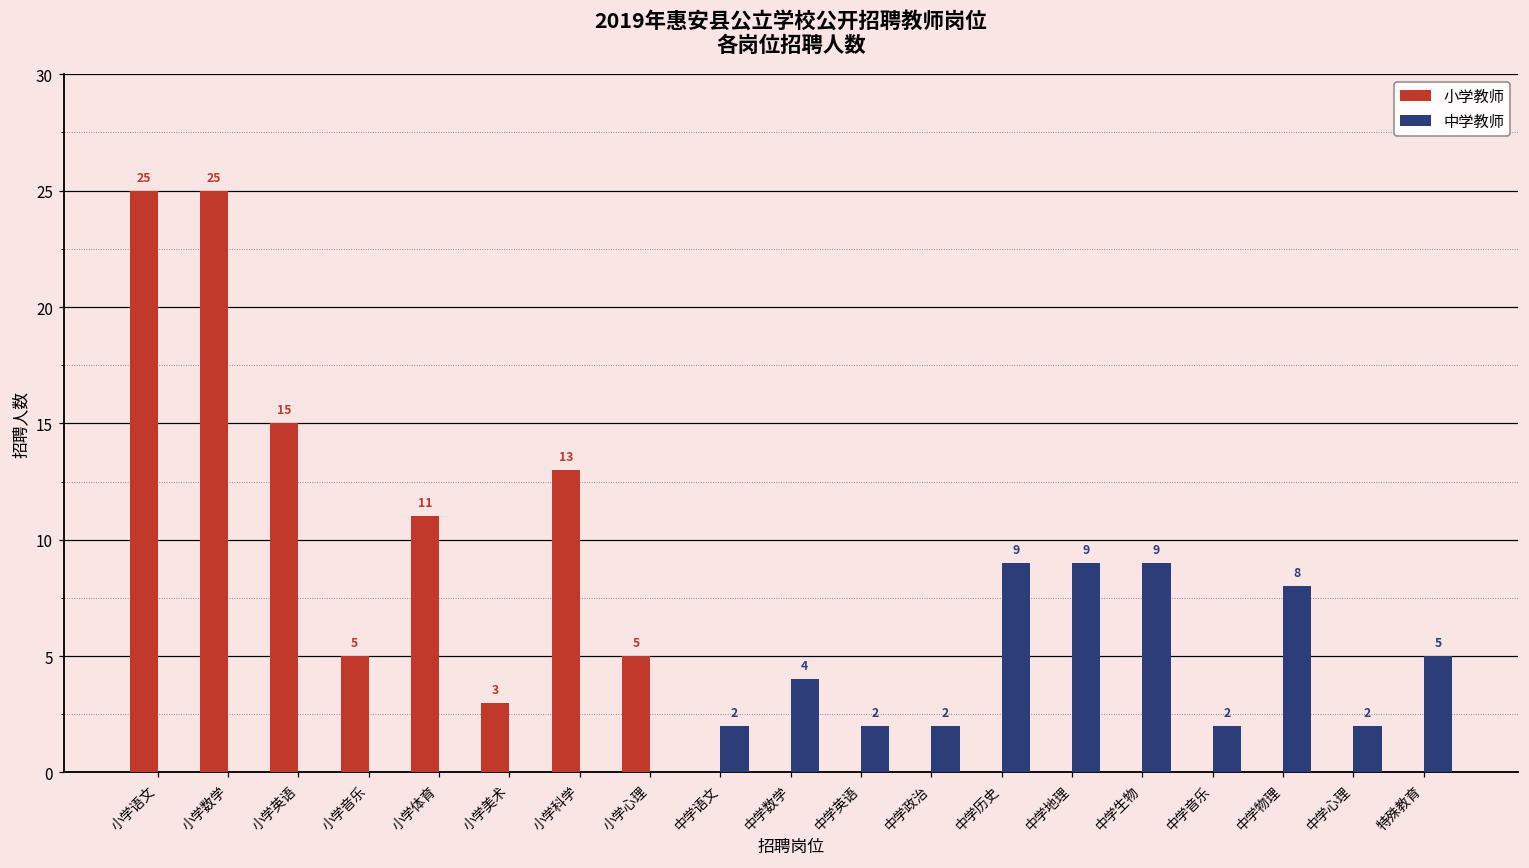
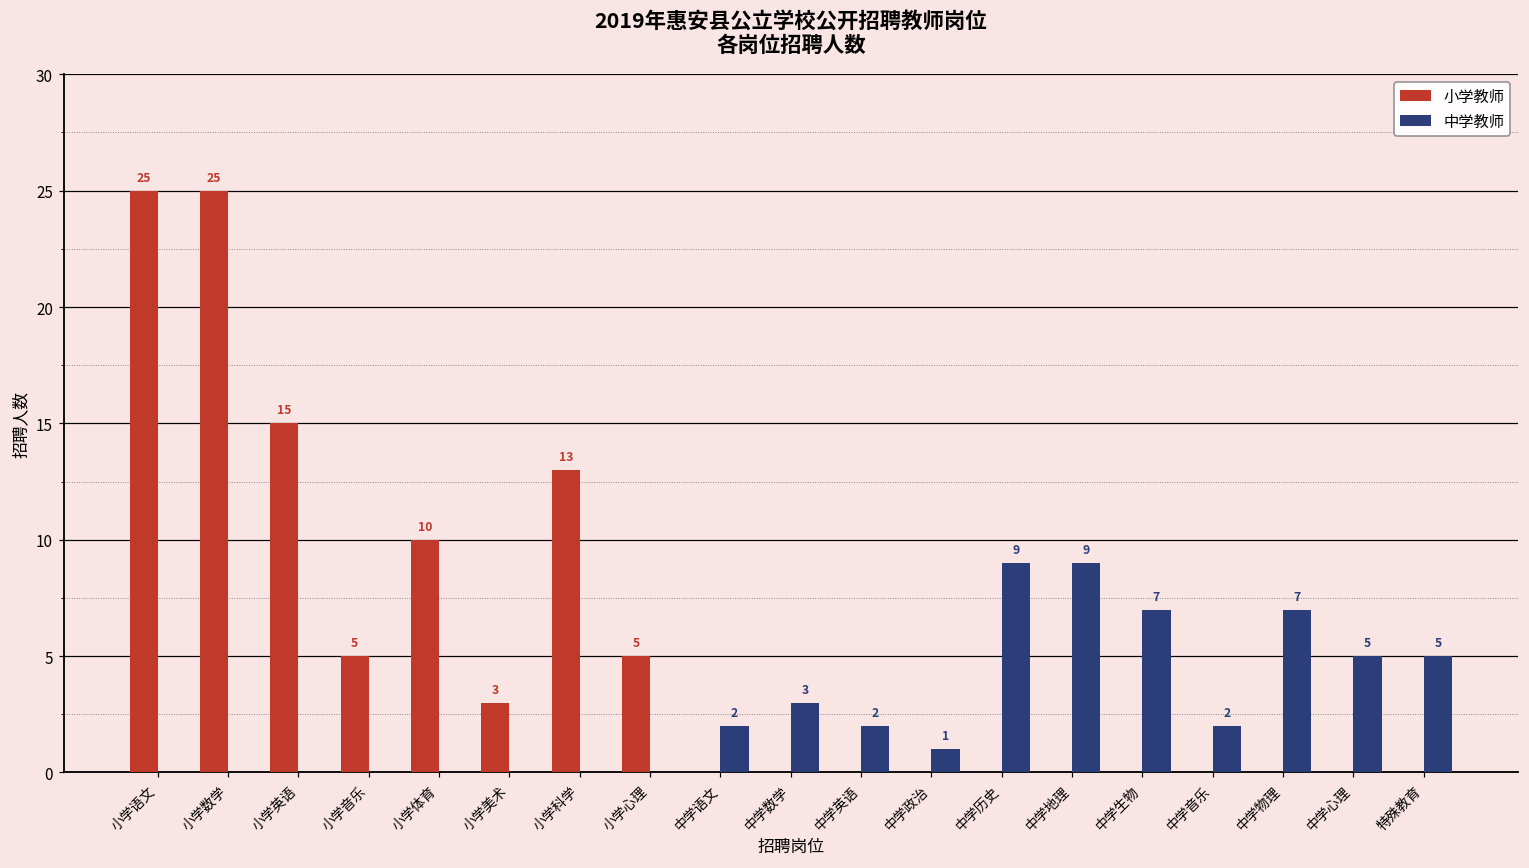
  {
    "小学教师": {
      "小学语文": 25,
      "小学数学": 25,
      "小学英语": 15,
      "小学音乐": 5,
-     "小学体育": 11,
+     "小学体育": 10,
      "小学美术": 3,
      "小学科学": 13,
      "小学心理": 5
    },
    "中学教师": {
      "中学语文": 2,
-     "中学数学": 4,
+     "中学数学": 3,
      "中学英语": 2,
-     "中学政治": 2,
+     "中学政治": 1,
      "中学历史": 9,
      "中学地理": 9,
-     "中学生物": 9,
+     "中学生物": 7,
      "中学音乐": 2,
-     "中学物理": 8,
-     "中学心理": 2,
+     "中学物理": 7,
+     "中学心理": 5,
      "特殊教育": 5
    }
  }
